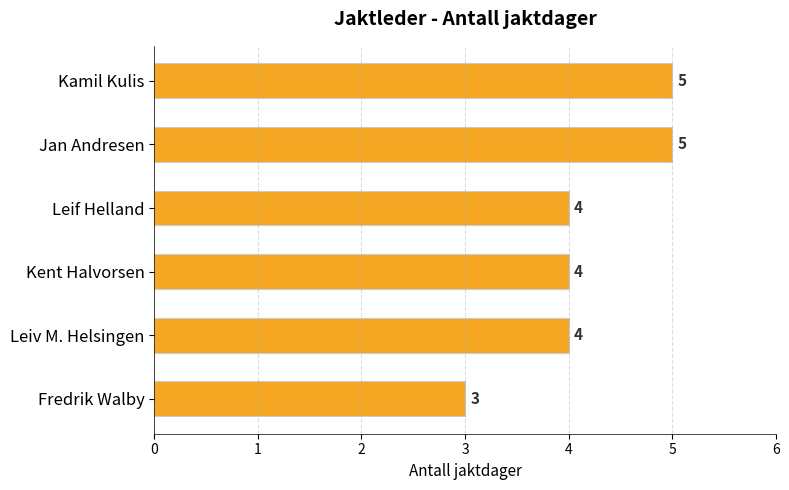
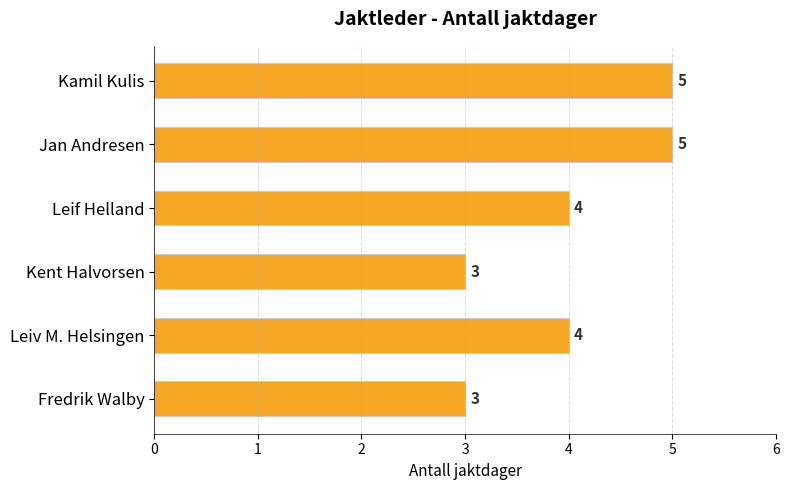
  {
    "Kamil Kulis": 5,
    "Jan Andresen": 5,
    "Leif Helland": 4,
-   "Kent Halvorsen": 4,
+   "Kent Halvorsen": 3,
    "Leiv M. Helsingen": 4,
    "Fredrik Walby": 3
  }
